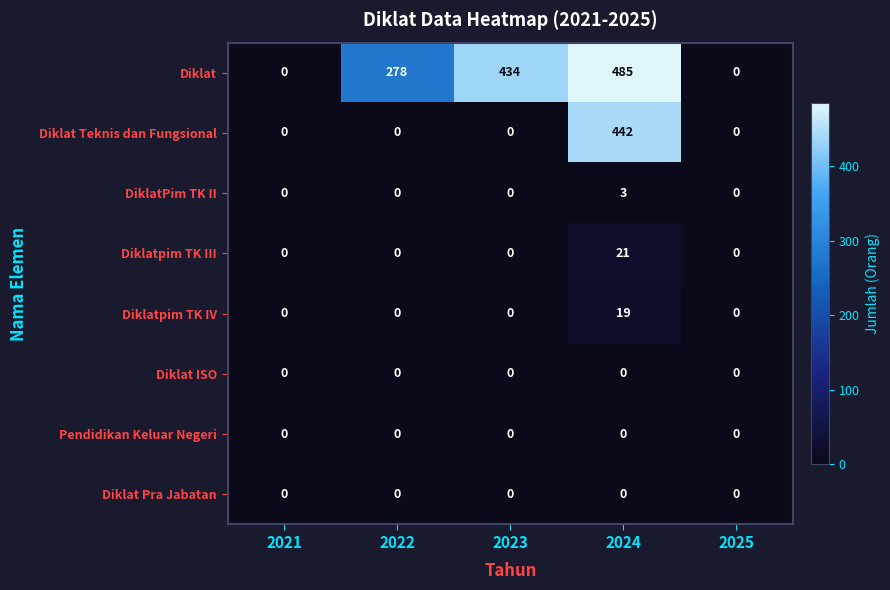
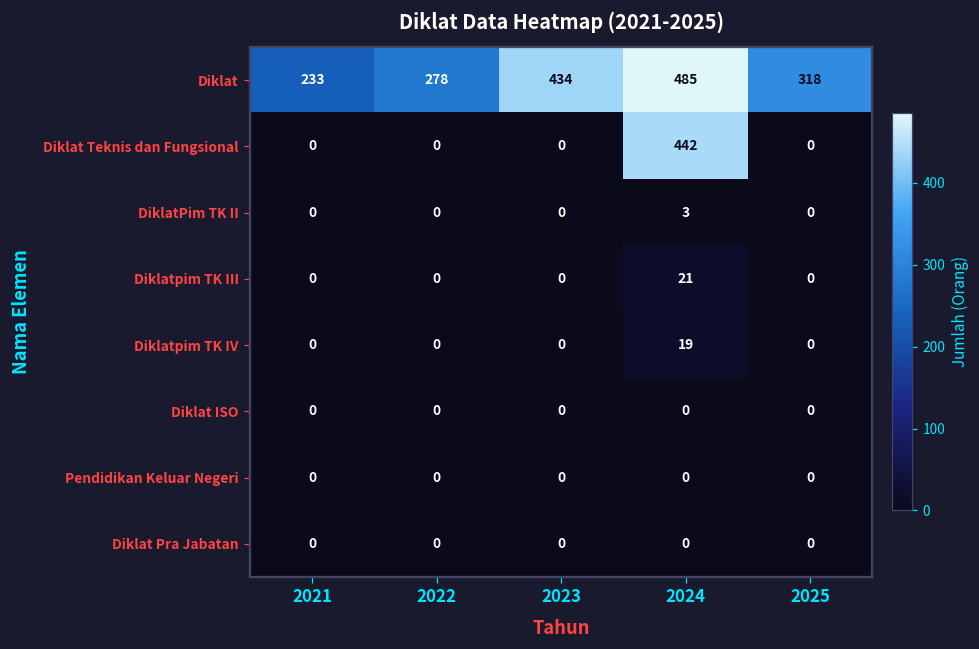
  {
    "Diklat": {
-     "2021": 0,
+     "2021": 233,
      "2022": 278,
      "2023": 434,
      "2024": 485,
-     "2025": 0
+     "2025": 318
    },
    "Diklat Teknis dan Fungsional": {
      "2021": 0,
      "2022": 0,
      "2023": 0,
      "2024": 442,
      "2025": 0
    },
    "DiklatPim TK II": {
      "2021": 0,
      "2022": 0,
      "2023": 0,
      "2024": 3,
      "2025": 0
    },
    "Diklatpim TK III": {
      "2021": 0,
      "2022": 0,
      "2023": 0,
      "2024": 21,
      "2025": 0
    },
    "Diklatpim TK IV": {
      "2021": 0,
      "2022": 0,
      "2023": 0,
      "2024": 19,
      "2025": 0
    },
    "Diklat ISO": {
      "2021": 0,
      "2022": 0,
      "2023": 0,
      "2024": 0,
      "2025": 0
    },
    "Pendidikan Keluar Negeri": {
      "2021": 0,
      "2022": 0,
      "2023": 0,
      "2024": 0,
      "2025": 0
    },
    "Diklat Pra Jabatan": {
      "2021": 0,
      "2022": 0,
      "2023": 0,
      "2024": 0,
      "2025": 0
    }
  }
